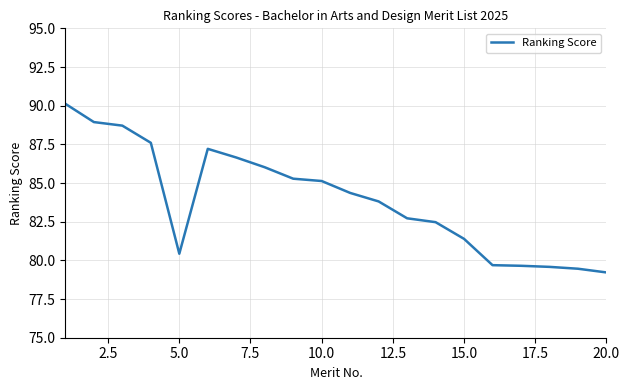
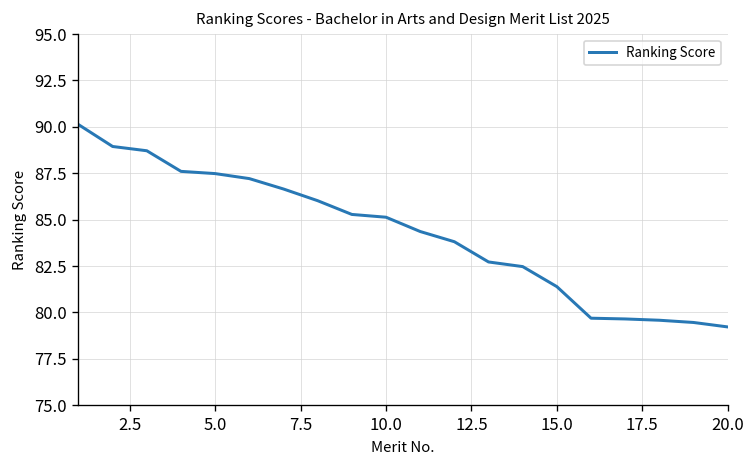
  {
-   "5.0": 80.4,
+   "5.0": 87.5,
    "10.0": 85.1,
    "15.0": 81.4,
    "20.0": 79.2
  }
